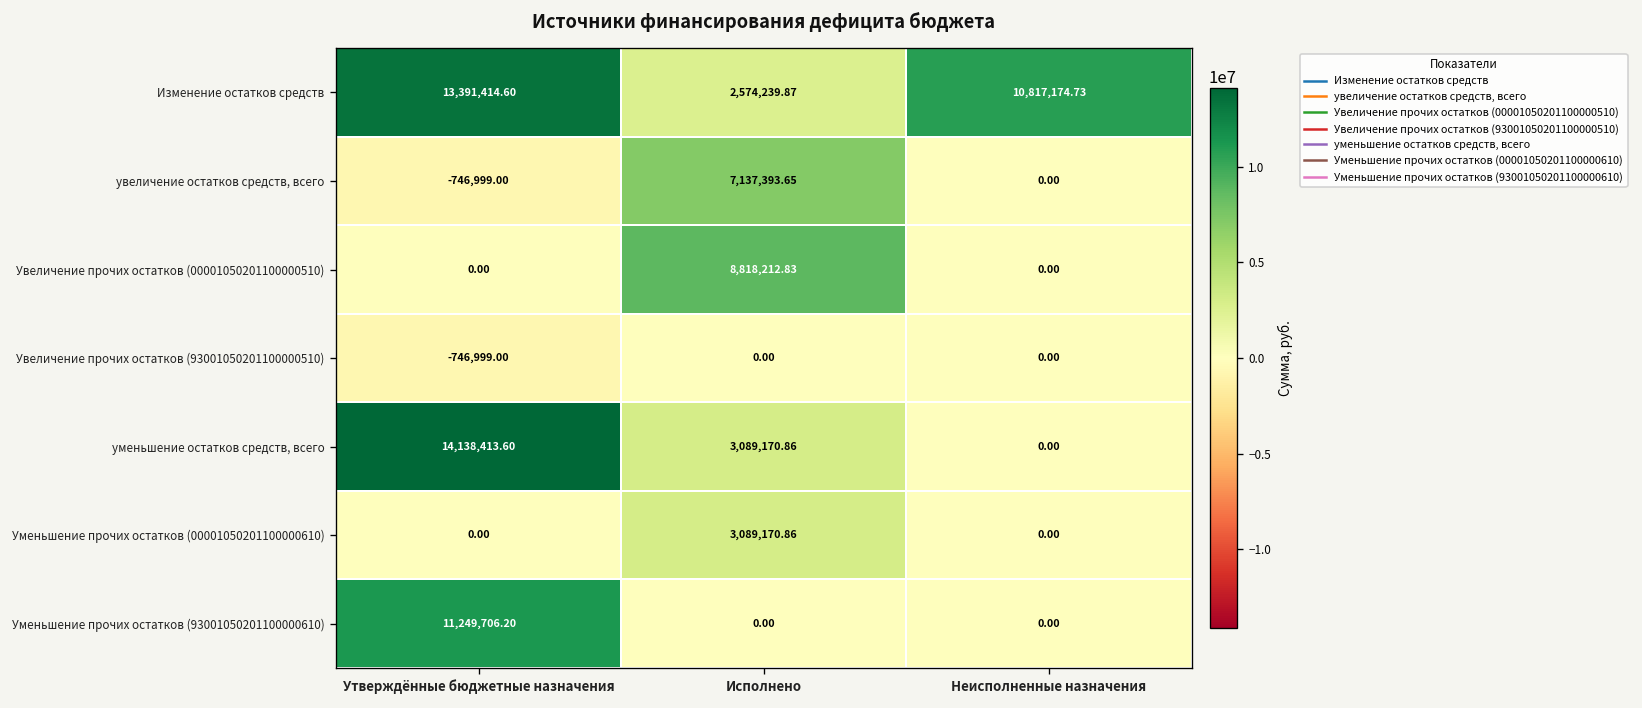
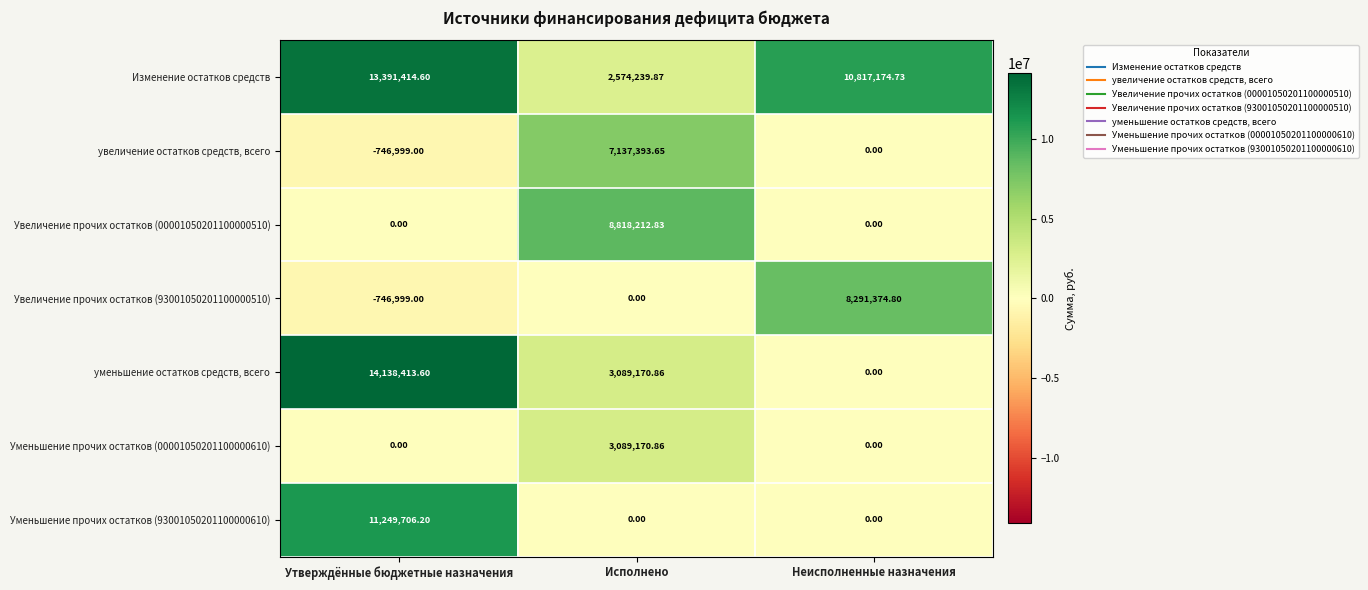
  {
    "Изменение остатков средств": {
      "Утверждённые бюджетные назначения": "13,391,414.60",
      "Исполнено": "2,574,239.87",
      "Неисполненные назначения": "10,817,174.73"
    },
    "увеличение остатков средств, всего": {
      "Утверждённые бюджетные назначения": "-746,999.00",
      "Исполнено": "7,137,393.65",
      "Неисполненные назначения": "0.00"
    },
    "Увеличение прочих остатков (00001050201100000510)": {
      "Утверждённые бюджетные назначения": "0.00",
      "Исполнено": "8,818,212.83",
      "Неисполненные назначения": "0.00"
    },
    "Увеличение прочих остатков (93001050201100000510)": {
      "Утверждённые бюджетные назначения": "-746,999.00",
      "Исполнено": "0.00",
-     "Неисполненные назначения": "0.00"
+     "Неисполненные назначения": "8,291,374.80"
    },
    "уменьшение остатков средств, всего": {
      "Утверждённые бюджетные назначения": "14,138,413.60",
      "Исполнено": "3,089,170.86",
      "Неисполненные назначения": "0.00"
    },
    "Уменьшение прочих остатков (00001050201100000610)": {
      "Утверждённые бюджетные назначения": "0.00",
      "Исполнено": "3,089,170.86",
      "Неисполненные назначения": "0.00"
    },
    "Уменьшение прочих остатков (93001050201100000610)": {
      "Утверждённые бюджетные назначения": "11,249,706.20",
      "Исполнено": "0.00",
      "Неисполненные назначения": "0.00"
    }
  }
